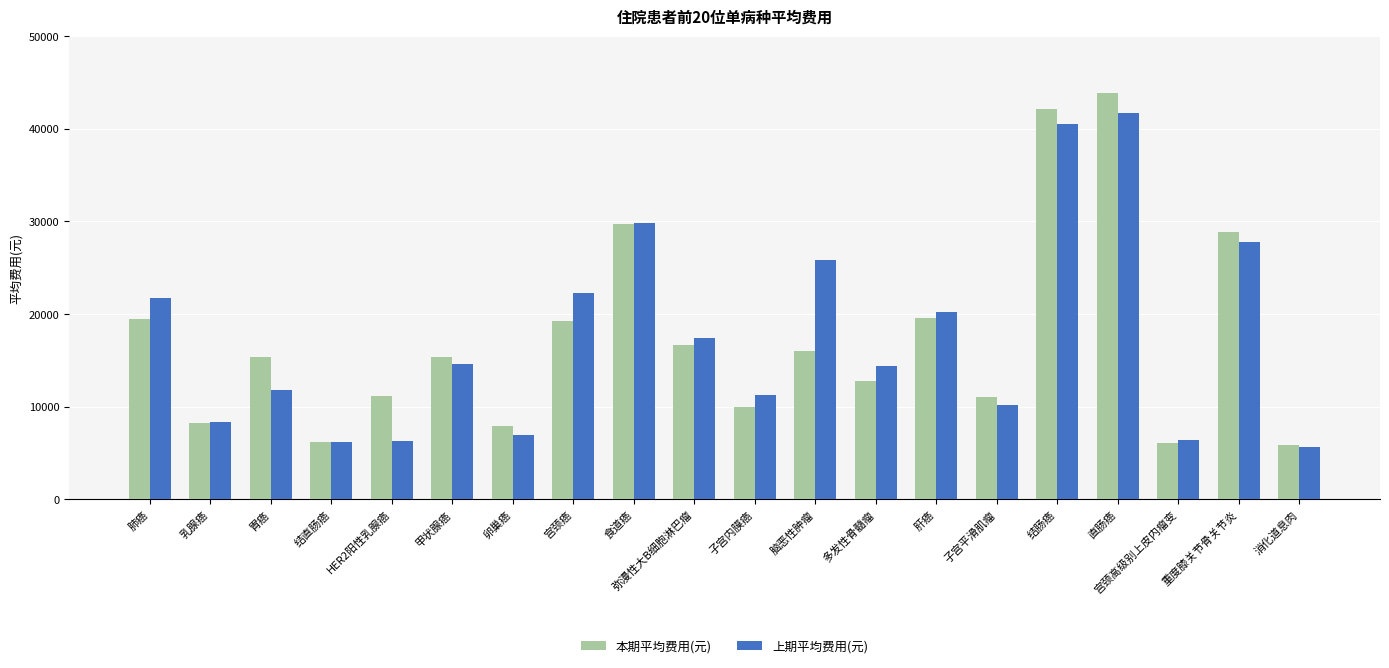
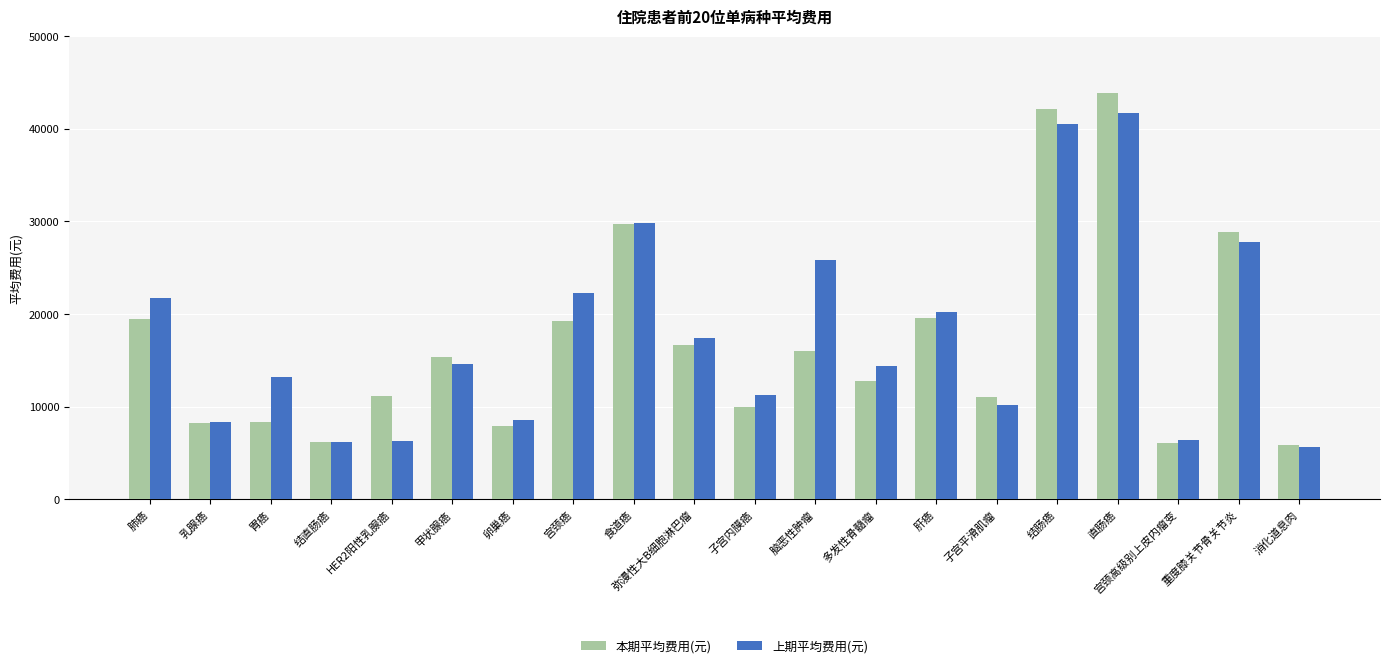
  {
    "本期平均费用(元)": {
      "肺癌": 19000,
      "乳腺癌": 8000,
-     "胃癌": 15000,
+     "胃癌": 8000,
      "结直肠癌": 6000,
      "HER2阳性乳腺癌": 11000,
      "甲状腺癌": 15000,
      "卵巢癌": 8000,
      "宫颈癌": 19000,
      "食道癌": 30000,
      "弥漫性大B细胞淋巴瘤": 17000,
      "子宫内膜癌": 10000,
      "脑恶性肿瘤": 16000,
      "多发性骨髓瘤": 13000,
      "肝癌": 20000,
      "子宫平滑肌瘤": 11000,
      "结肠癌": 42000,
      "直肠癌": 44000,
      "宫颈高级别上皮内瘤变": 6000,
      "重度膝关节骨关节炎": 29000,
      "消化道息肉": 6000
    },
    "上期平均费用(元)": {
      "肺癌": 22000,
      "乳腺癌": 8000,
-     "胃癌": 12000,
+     "胃癌": 13000,
      "结直肠癌": 6000,
      "HER2阳性乳腺癌": 6000,
      "甲状腺癌": 15000,
-     "卵巢癌": 7000,
+     "卵巢癌": 9000,
      "宫颈癌": 22000,
      "食道癌": 30000,
      "弥漫性大B细胞淋巴瘤": 17000,
      "子宫内膜癌": 11000,
      "脑恶性肿瘤": 26000,
      "多发性骨髓瘤": 14000,
      "肝癌": 20000,
      "子宫平滑肌瘤": 10000,
      "结肠癌": 41000,
      "直肠癌": 42000,
      "宫颈高级别上皮内瘤变": 6000,
      "重度膝关节骨关节炎": 28000,
      "消化道息肉": 6000
    }
  }
